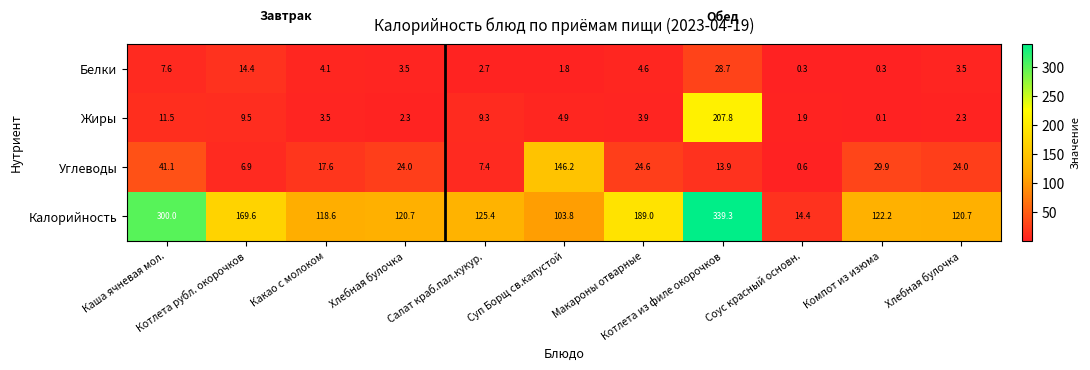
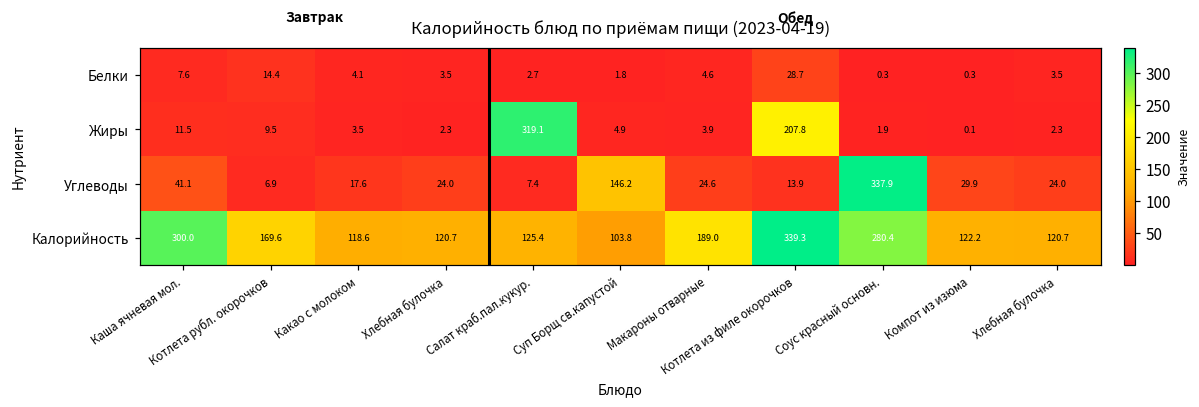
  {
    "Белки": {
      "Каша ячневая мол.": 7.6,
      "Котлета рубл. окорочков": 14.4,
      "Какао с молоком": 4.1,
      "Салат краб.пал.кукур.": 2.7,
      "Суп Борщ св.капустой": 1.8,
      "Макароны отварные": 4.6,
      "Котлета из филе окорочков": 28.7,
      "Соус красный основн.": 0.3,
      "Компот из изюма": 0.3
    },
    "Жиры": {
      "Каша ячневая мол.": 11.5,
      "Котлета рубл. окорочков": 9.5,
      "Какао с молоком": 3.5,
-     "Салат краб.пал.кукур.": 9.3,
+     "Салат краб.пал.кукур.": 319.1,
      "Суп Борщ св.капустой": 4.9,
      "Макароны отварные": 3.9,
      "Котлета из филе окорочков": 207.8,
      "Соус красный основн.": 1.9,
      "Компот из изюма": 0.1
    },
    "Углеводы": {
      "Каша ячневая мол.": 41.1,
      "Котлета рубл. окорочков": 6.9,
      "Какао с молоком": 17.6,
      "Салат краб.пал.кукур.": 7.4,
      "Суп Борщ св.капустой": 146.2,
      "Макароны отварные": 24.6,
      "Котлета из филе окорочков": 13.9,
-     "Соус красный основн.": 0.6,
+     "Соус красный основн.": 337.9,
      "Компот из изюма": 29.9
    },
    "Калорийность": {
      "Каша ячневая мол.": 300.0,
      "Котлета рубл. окорочков": 169.6,
      "Какао с молоком": 118.6,
      "Салат краб.пал.кукур.": 125.4,
      "Суп Борщ св.капустой": 103.8,
      "Макароны отварные": 189.0,
      "Котлета из филе окорочков": 339.3,
-     "Соус красный основн.": 14.4,
+     "Соус красный основн.": 280.4,
      "Компот из изюма": 122.2
    }
  }
